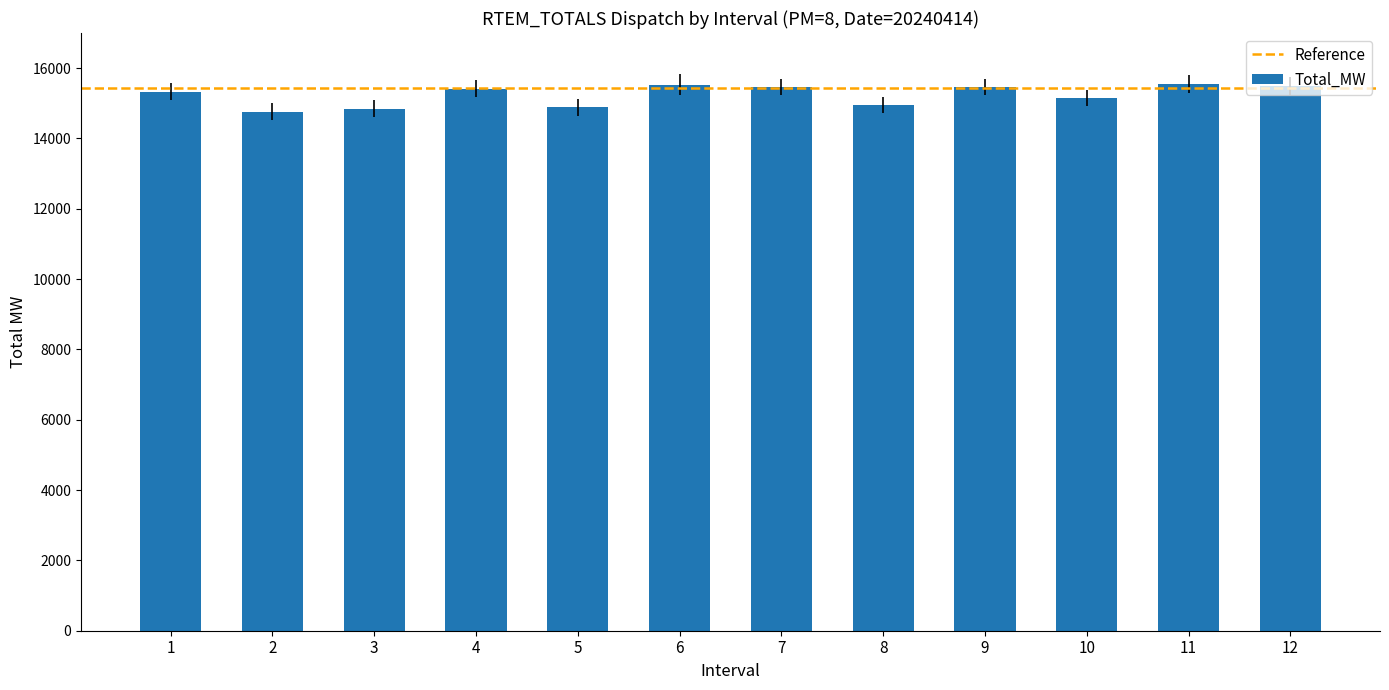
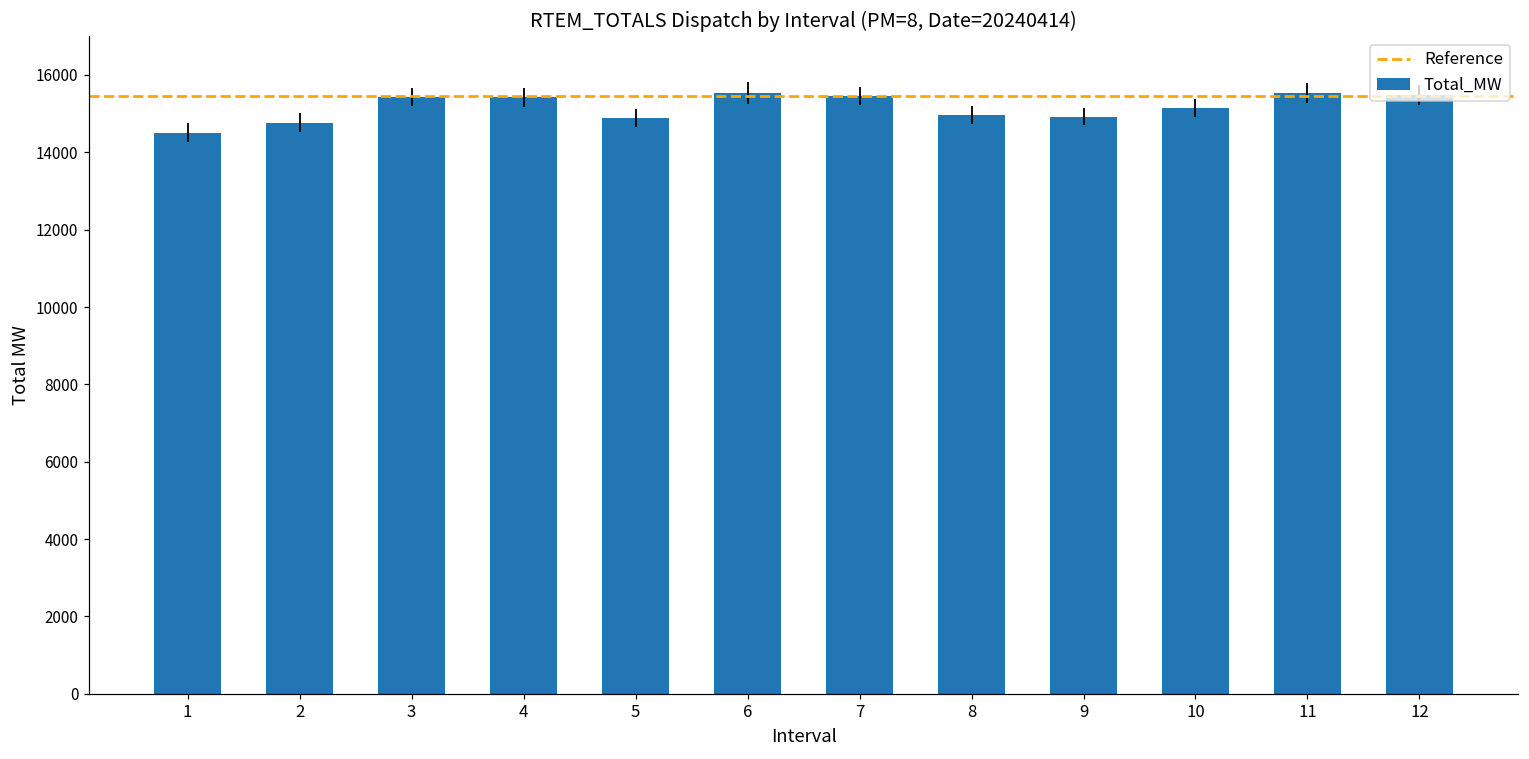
  {
-   "1": 15300,
+   "1": 14500,
    "2": 14800,
-   "3": 14800,
+   "3": 15400,
    "4": 15400,
    "5": 14900,
    "6": 15500,
    "7": 15500,
    "8": 15000,
-   "9": 15500,
+   "9": 14900,
    "10": 15100,
    "11": 15500
  }
